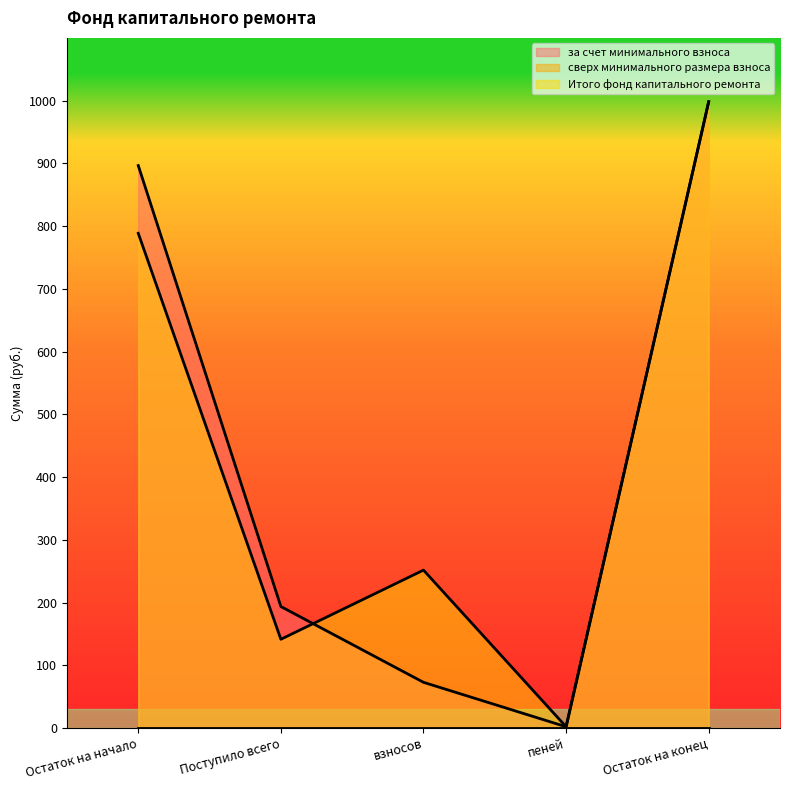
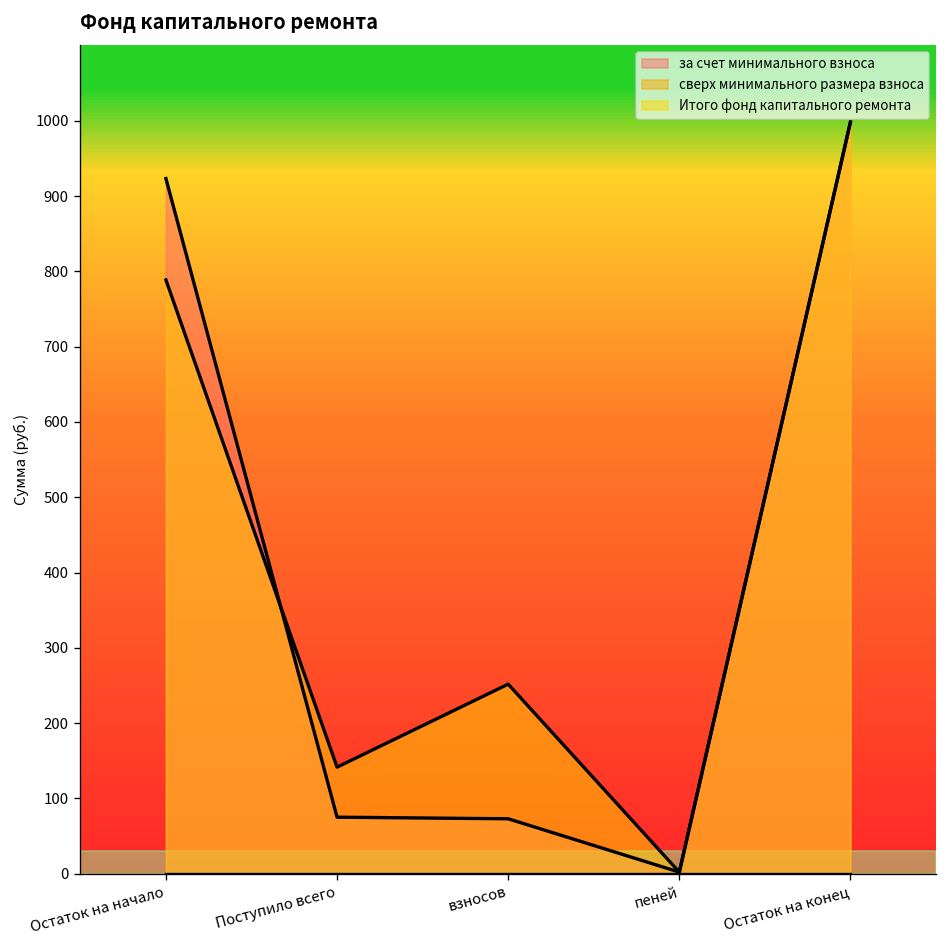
  {
    "за счет минимального взноса": {
-     "Остаток на начало": 900,
-     "Поступило всего": 190,
+     "Остаток на начало": 920,
+     "Поступило всего": 80,
      "взносов": 70
    }
  }
